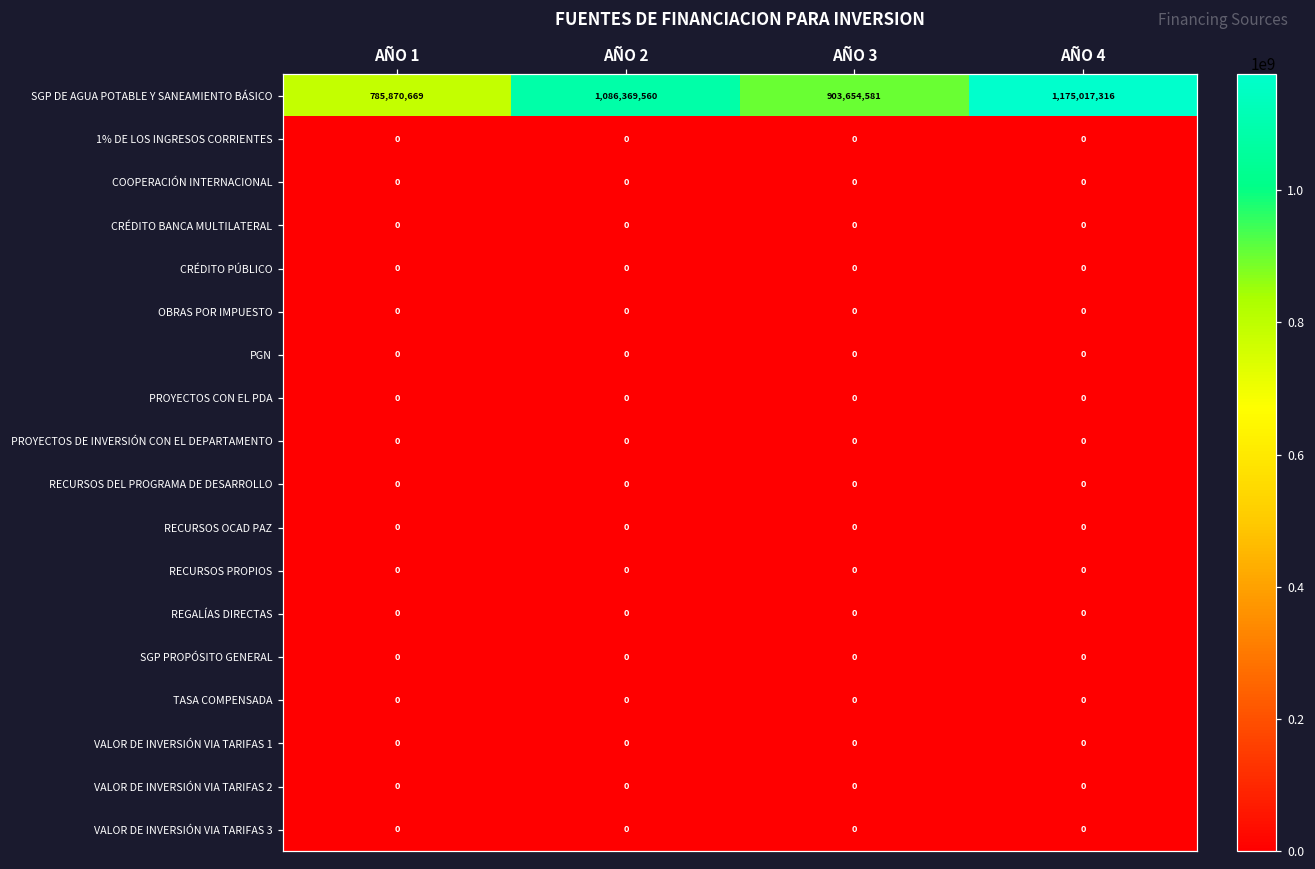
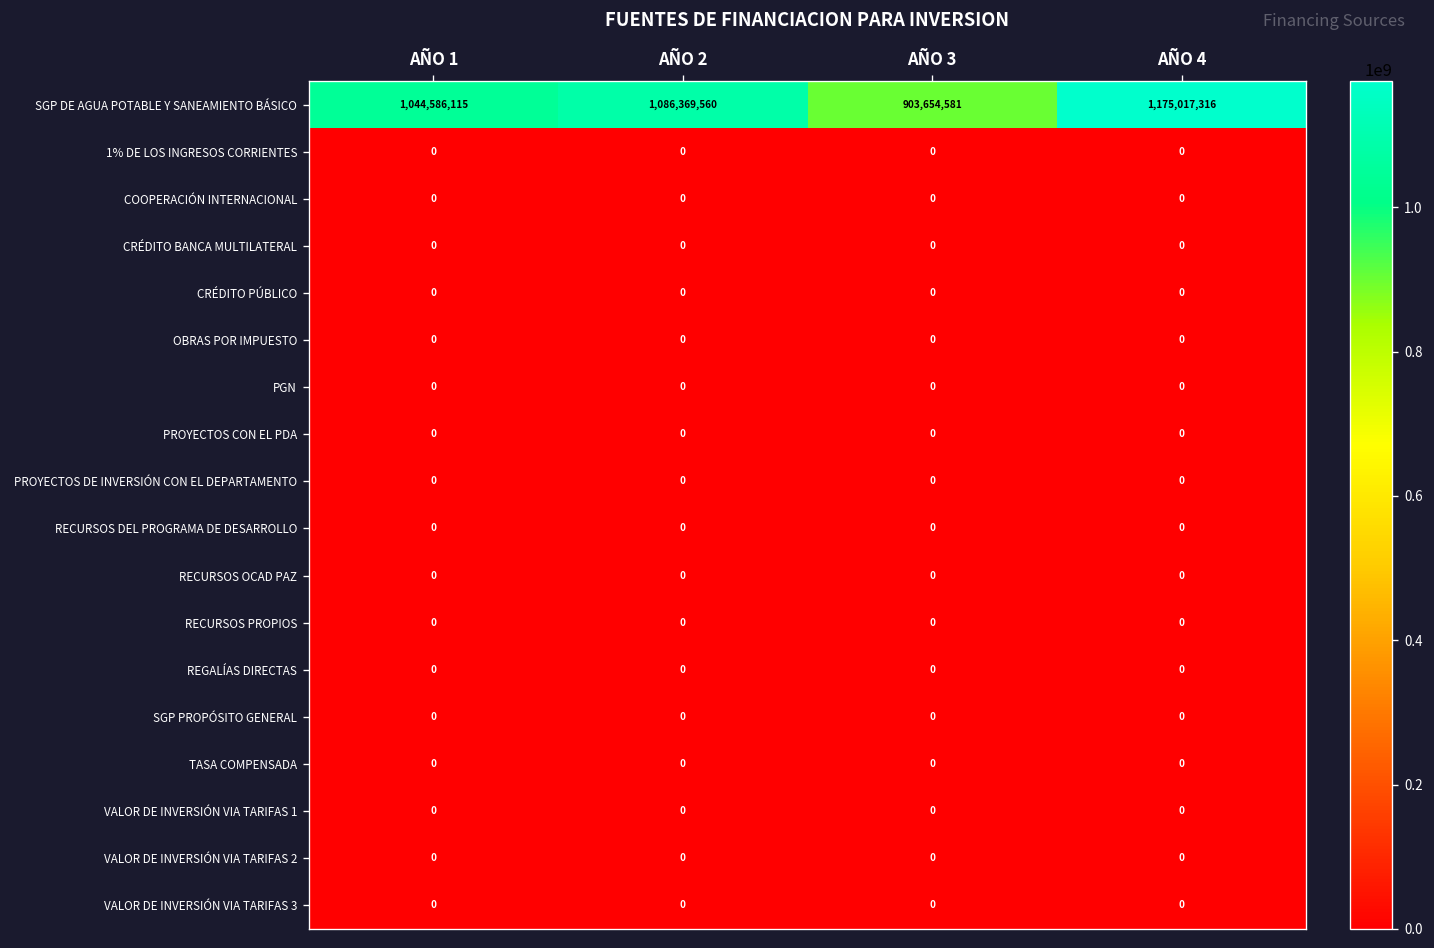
  {
    "SGP DE AGUA POTABLE Y SANEAMIENTO BÁSICO": {
-     "AÑO 1": "785,870,669",
+     "AÑO 1": "1,044,586,115",
      "AÑO 2": "1,086,369,560",
      "AÑO 3": "903,654,581",
      "AÑO 4": "1,175,017,316"
    },
    "1% DE LOS INGRESOS CORRIENTES": {
      "AÑO 1": "0",
      "AÑO 2": "0",
      "AÑO 3": "0",
      "AÑO 4": "0"
    },
    "COOPERACIÓN INTERNACIONAL": {
      "AÑO 1": "0",
      "AÑO 2": "0",
      "AÑO 3": "0",
      "AÑO 4": "0"
    },
    "CRÉDITO BANCA MULTILATERAL": {
      "AÑO 1": "0",
      "AÑO 2": "0",
      "AÑO 3": "0",
      "AÑO 4": "0"
    },
    "CRÉDITO PÚBLICO": {
      "AÑO 1": "0",
      "AÑO 2": "0",
      "AÑO 3": "0",
      "AÑO 4": "0"
    },
    "OBRAS POR IMPUESTO": {
      "AÑO 1": "0",
      "AÑO 2": "0",
      "AÑO 3": "0",
      "AÑO 4": "0"
    },
    "PGN": {
      "AÑO 1": "0",
      "AÑO 2": "0",
      "AÑO 3": "0",
      "AÑO 4": "0"
    },
    "PROYECTOS CON EL PDA": {
      "AÑO 1": "0",
      "AÑO 2": "0",
      "AÑO 3": "0",
      "AÑO 4": "0"
    },
    "PROYECTOS DE INVERSIÓN CON EL DEPARTAMENTO": {
      "AÑO 1": "0",
      "AÑO 2": "0",
      "AÑO 3": "0",
      "AÑO 4": "0"
    },
    "RECURSOS DEL PROGRAMA DE DESARROLLO": {
      "AÑO 1": "0",
      "AÑO 2": "0",
      "AÑO 3": "0",
      "AÑO 4": "0"
    },
    "RECURSOS OCAD PAZ": {
      "AÑO 1": "0",
      "AÑO 2": "0",
      "AÑO 3": "0",
      "AÑO 4": "0"
    },
    "RECURSOS PROPIOS": {
      "AÑO 1": "0",
      "AÑO 2": "0",
      "AÑO 3": "0",
      "AÑO 4": "0"
    },
    "REGALÍAS DIRECTAS": {
      "AÑO 1": "0",
      "AÑO 2": "0",
      "AÑO 3": "0",
      "AÑO 4": "0"
    },
    "SGP PROPÓSITO GENERAL": {
      "AÑO 1": "0",
      "AÑO 2": "0",
      "AÑO 3": "0",
      "AÑO 4": "0"
    },
    "TASA COMPENSADA": {
      "AÑO 1": "0",
      "AÑO 2": "0",
      "AÑO 3": "0",
      "AÑO 4": "0"
    },
    "VALOR DE INVERSIÓN VIA TARIFAS 1": {
      "AÑO 1": "0",
      "AÑO 2": "0",
      "AÑO 3": "0",
      "AÑO 4": "0"
    },
    "VALOR DE INVERSIÓN VIA TARIFAS 2": {
      "AÑO 1": "0",
      "AÑO 2": "0",
      "AÑO 3": "0",
      "AÑO 4": "0"
    },
    "VALOR DE INVERSIÓN VIA TARIFAS 3": {
      "AÑO 1": "0",
      "AÑO 2": "0",
      "AÑO 3": "0",
      "AÑO 4": "0"
    }
  }
